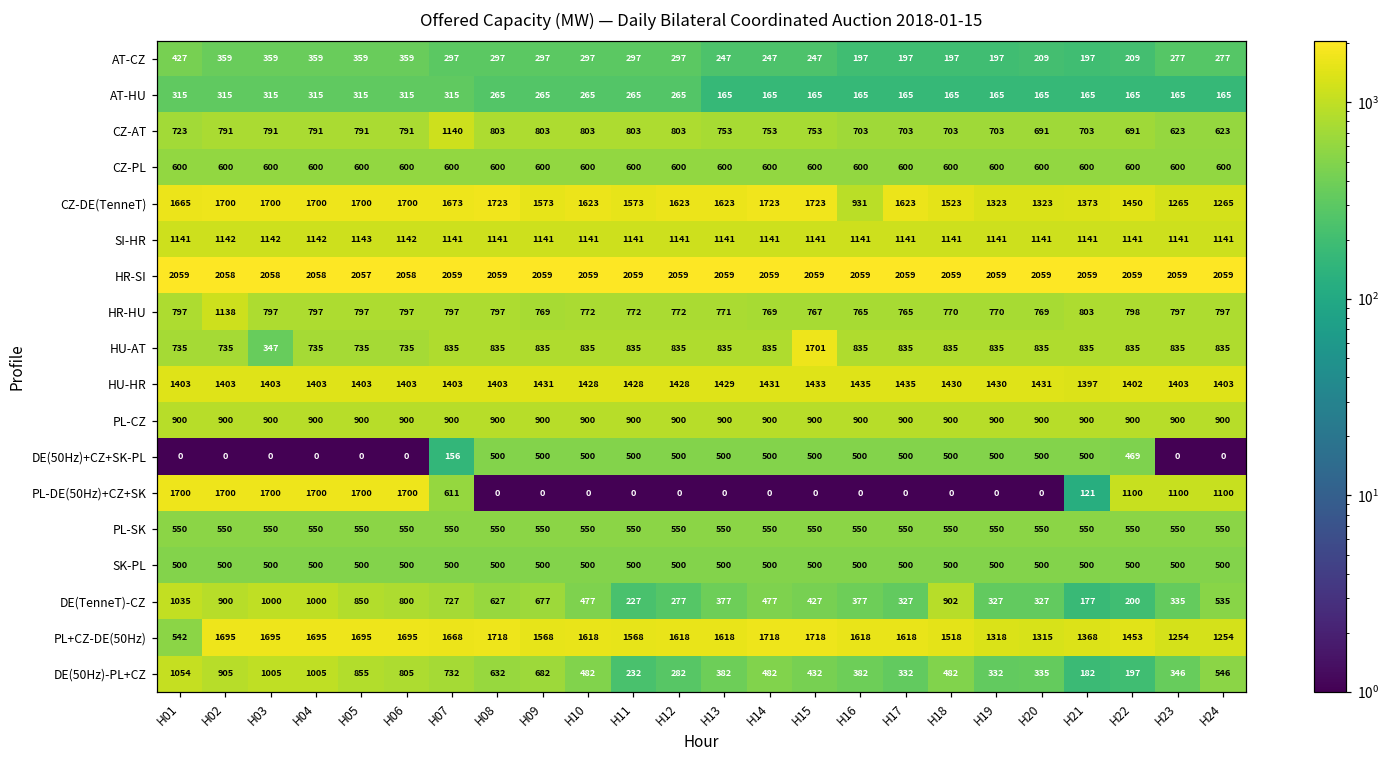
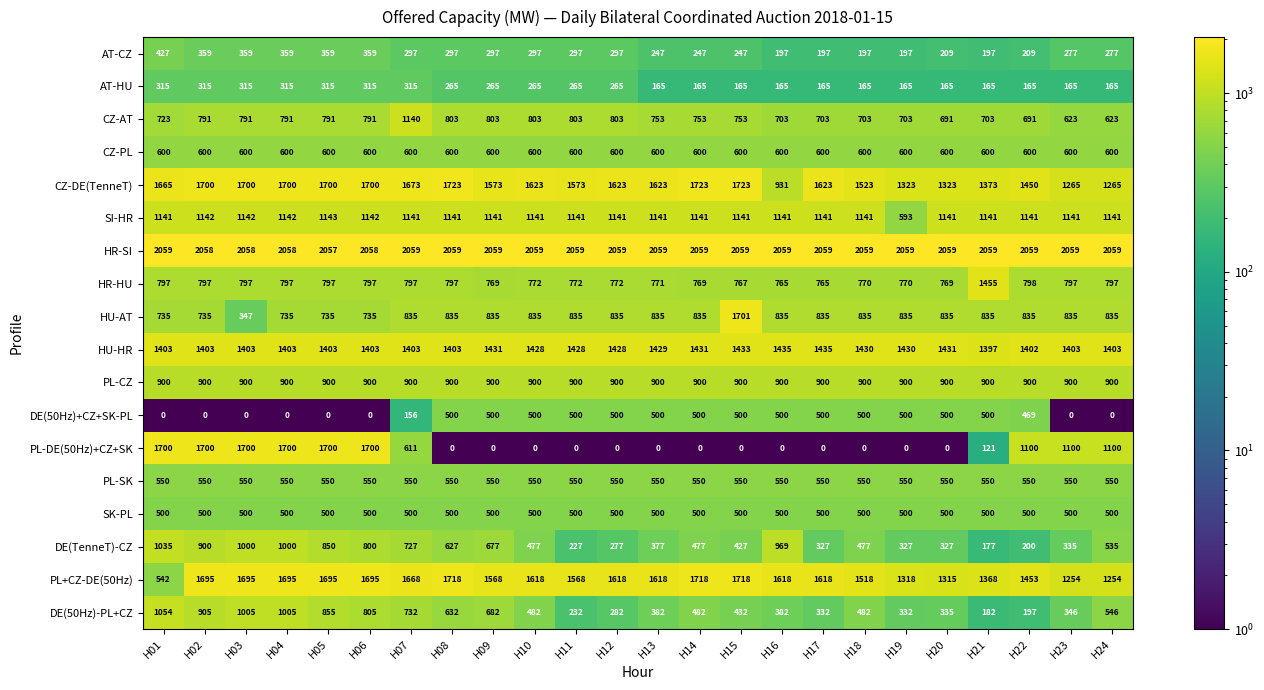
  {
    "SI-HR": {
      "H01": 1141,
      "H02": 1142,
      "H03": 1142,
      "H04": 1142,
      "H05": 1143,
      "H06": 1142,
      "H07": 1141,
      "H08": 1141,
      "H09": 1141,
      "H10": 1141,
      "H11": 1141,
      "H12": 1141,
      "H13": 1141,
      "H14": 1141,
      "H15": 1141,
      "H16": 1141,
      "H17": 1141,
      "H18": 1141,
-     "H19": 1141,
+     "H19": 593,
      "H20": 1141,
      "H21": 1141,
      "H22": 1141,
      "H23": 1141,
      "H24": 1141
    },
    "HR-HU": {
      "H01": 797,
-     "H02": 1138,
+     "H02": 797,
      "H03": 797,
      "H04": 797,
      "H05": 797,
      "H06": 797,
      "H07": 797,
      "H08": 797,
      "H09": 769,
      "H10": 772,
      "H11": 772,
      "H12": 772,
      "H13": 771,
      "H14": 769,
      "H15": 767,
      "H16": 765,
      "H17": 765,
      "H18": 770,
      "H19": 770,
      "H20": 769,
-     "H21": 803,
+     "H21": 1455,
      "H22": 798,
      "H23": 797,
      "H24": 797
    },
    "DE(TenneT)-CZ": {
      "H01": 1035,
      "H02": 900,
      "H03": 1000,
      "H04": 1000,
      "H05": 850,
      "H06": 800,
      "H07": 727,
      "H08": 627,
      "H09": 677,
      "H10": 477,
      "H11": 227,
      "H12": 277,
      "H13": 377,
      "H14": 477,
      "H15": 427,
-     "H16": 377,
+     "H16": 969,
      "H17": 327,
-     "H18": 902,
+     "H18": 477,
      "H19": 327,
      "H20": 327,
      "H21": 177,
      "H22": 200,
      "H23": 335,
      "H24": 535
    }
  }
